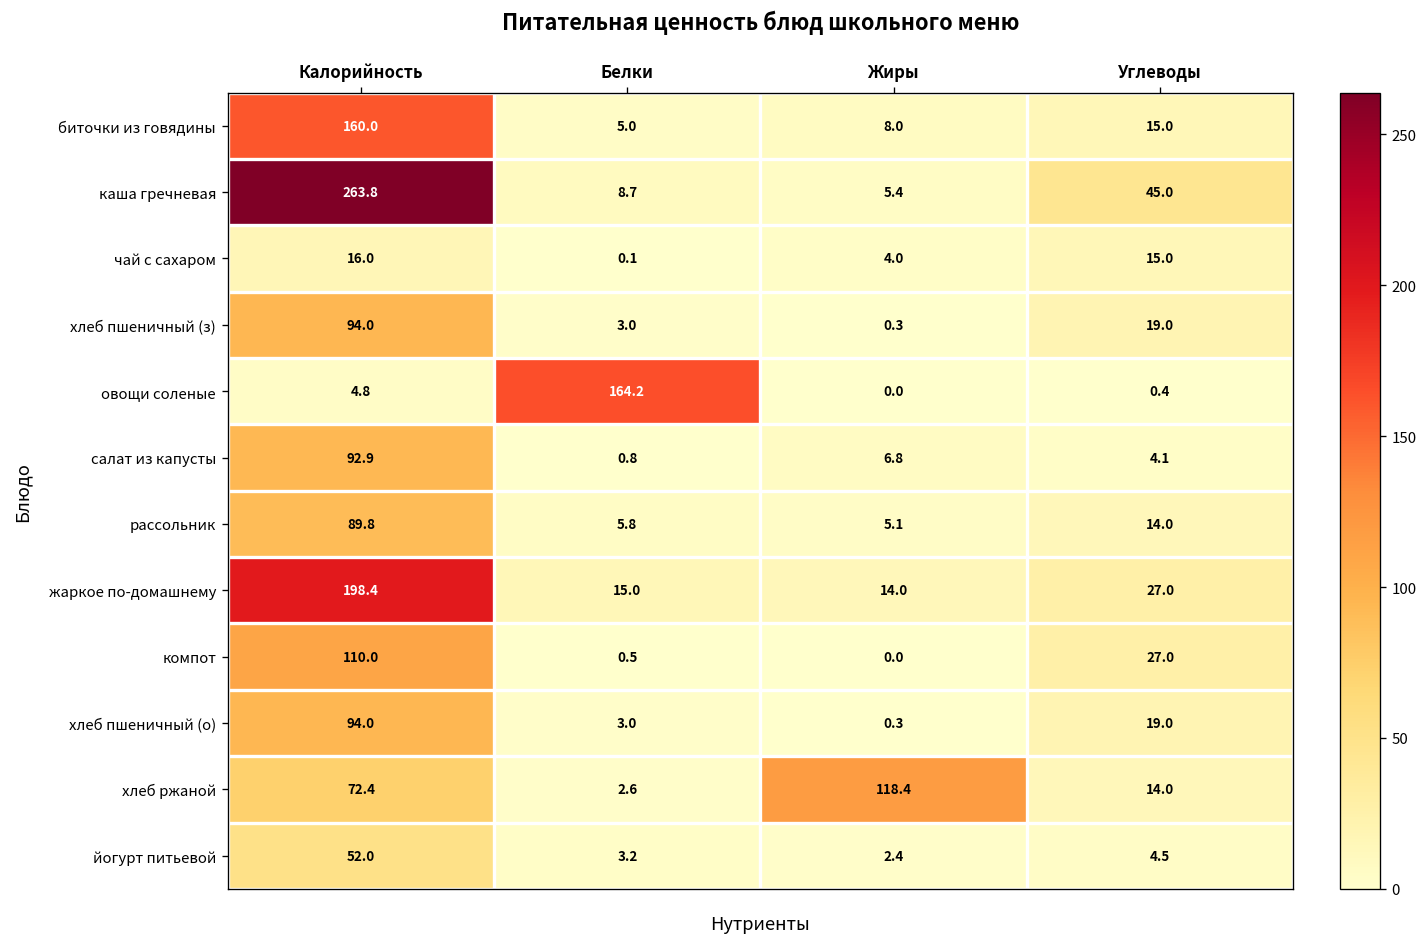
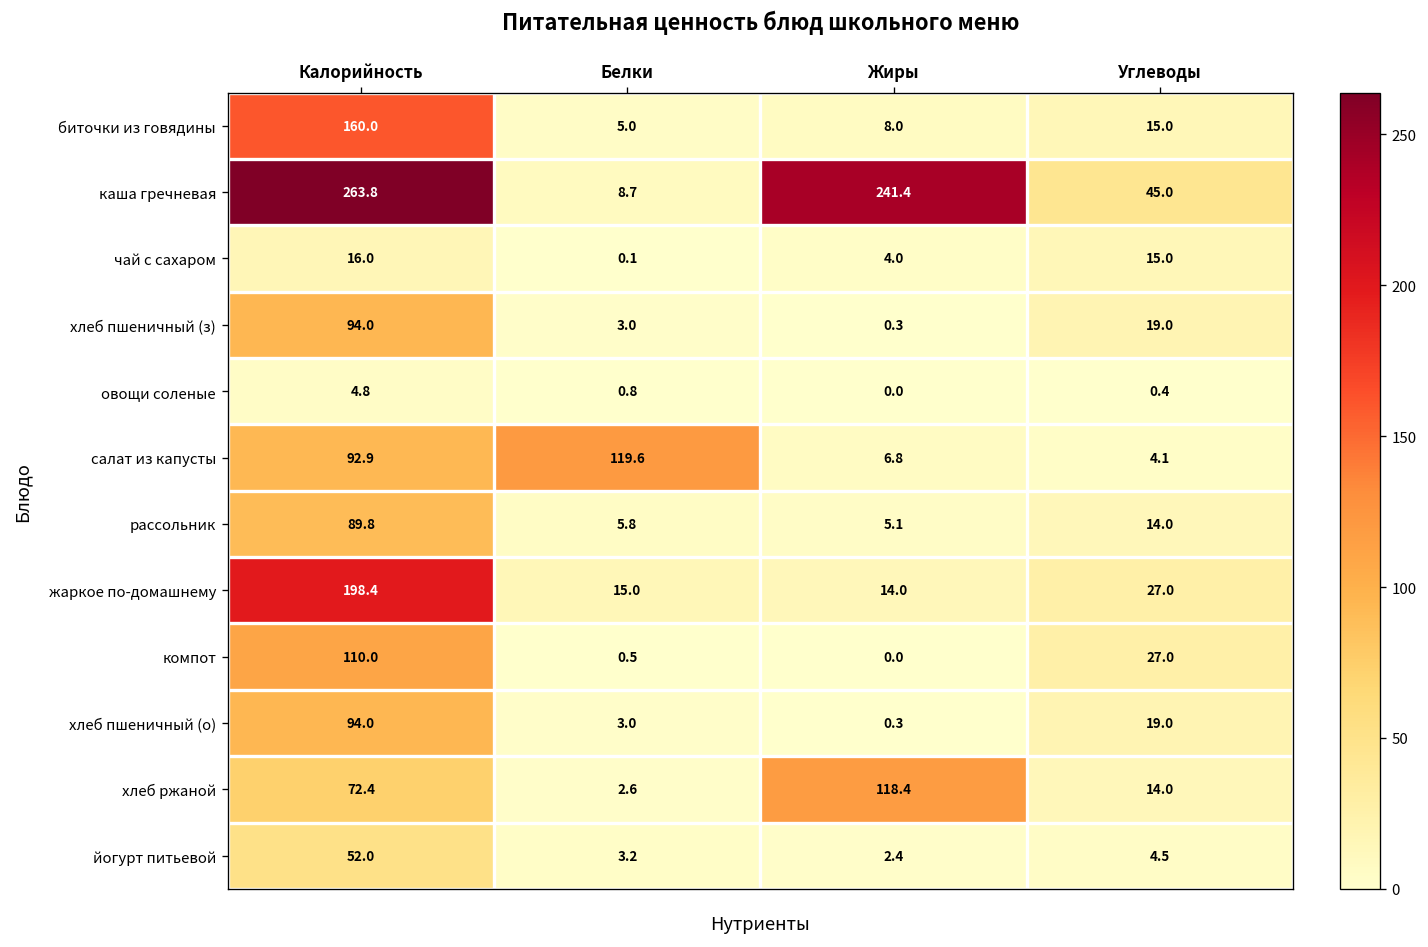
  {
    "биточки из говядины": {
      "Калорийность": 160.0,
      "Белки": 5.0,
      "Жиры": 8.0,
      "Углеводы": 15.0
    },
    "каша гречневая": {
      "Калорийность": 263.8,
      "Белки": 8.7,
-     "Жиры": 5.4,
+     "Жиры": 241.4,
      "Углеводы": 45.0
    },
    "чай с сахаром": {
      "Калорийность": 16.0,
      "Белки": 0.1,
      "Жиры": 4.0,
      "Углеводы": 15.0
    },
    "хлеб пшеничный (з)": {
      "Калорийность": 94.0,
      "Белки": 3.0,
      "Жиры": 0.3,
      "Углеводы": 19.0
    },
    "овощи соленые": {
      "Калорийность": 4.8,
-     "Белки": 164.2,
+     "Белки": 0.8,
      "Жиры": 0.0,
      "Углеводы": 0.4
    },
    "салат из капусты": {
      "Калорийность": 92.9,
-     "Белки": 0.8,
+     "Белки": 119.6,
      "Жиры": 6.8,
      "Углеводы": 4.1
    },
    "рассольник": {
      "Калорийность": 89.8,
      "Белки": 5.8,
      "Жиры": 5.1,
      "Углеводы": 14.0
    },
    "жаркое по-домашнему": {
      "Калорийность": 198.4,
      "Белки": 15.0,
      "Жиры": 14.0,
      "Углеводы": 27.0
    },
    "компот": {
      "Калорийность": 110.0,
      "Белки": 0.5,
      "Жиры": 0.0,
      "Углеводы": 27.0
    },
    "хлеб пшеничный (о)": {
      "Калорийность": 94.0,
      "Белки": 3.0,
      "Жиры": 0.3,
      "Углеводы": 19.0
    },
    "хлеб ржаной": {
      "Калорийность": 72.4,
      "Белки": 2.6,
      "Жиры": 118.4,
      "Углеводы": 14.0
    },
    "йогурт питьевой": {
      "Калорийность": 52.0,
      "Белки": 3.2,
      "Жиры": 2.4,
      "Углеводы": 4.5
    }
  }
